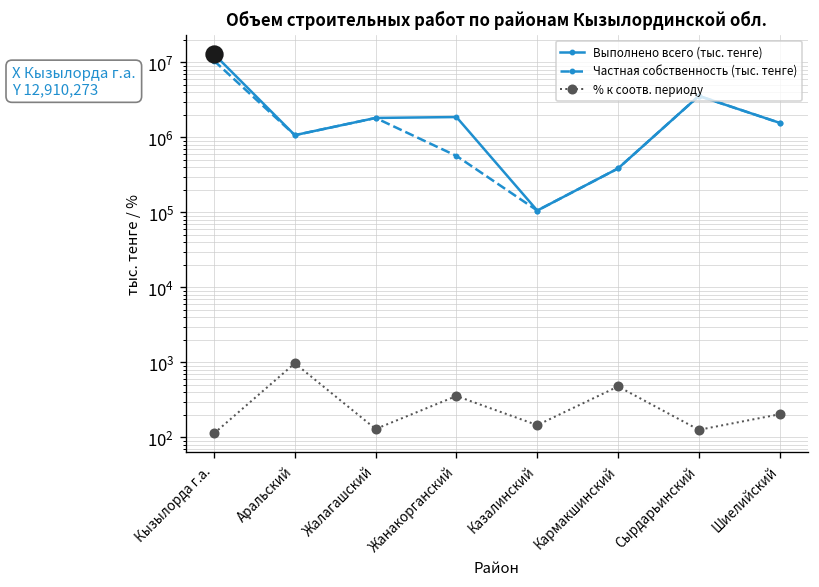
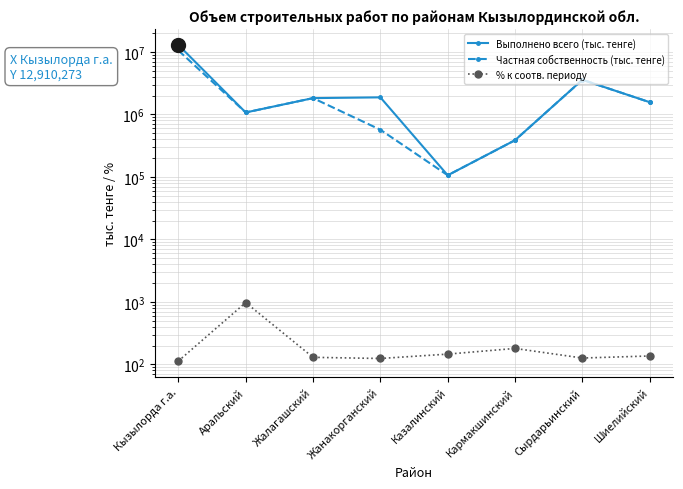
  {
    "% к соотв. периоду": {
      "Кызылорда г.а.": 110,
      "Аральский": 1000,
      "Жалагашский": 130,
-     "Жанакорганский": 400,
+     "Жанакорганский": 120,
      "Казалинский": 150,
-     "Кармакшинский": 500,
+     "Кармакшинский": 180,
      "Сырдарьинский": 130,
-     "Шиелийский": 200
+     "Шиелийский": 140
    }
  }
